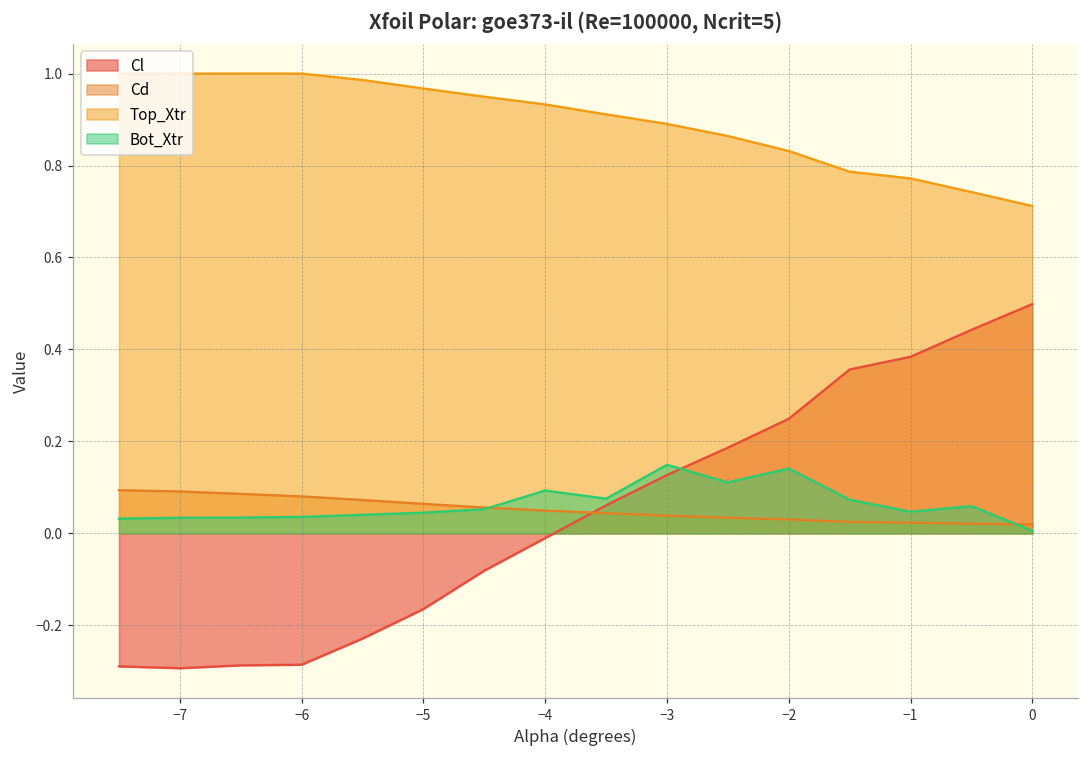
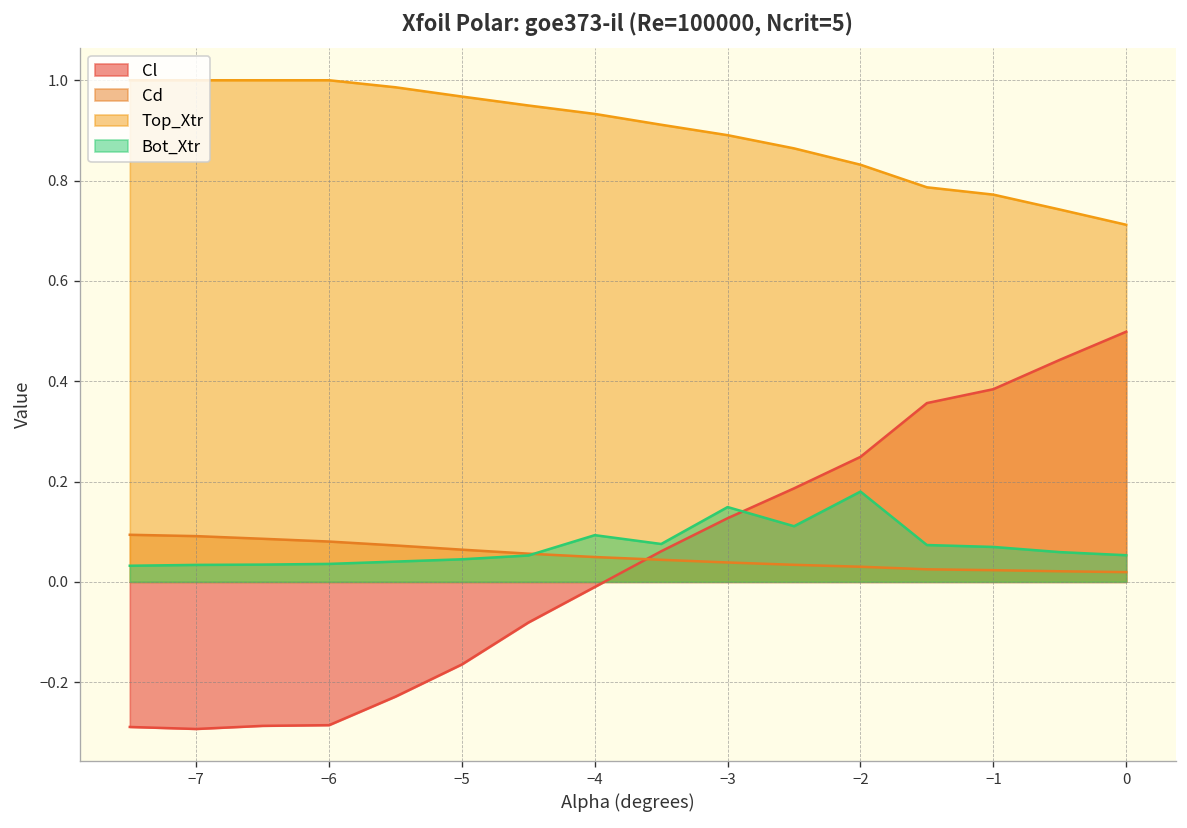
  {
    "Bot_Xtr": {
      "−7": 0.03,
      "−6": 0.04,
      "−5": 0.05,
      "−4": 0.09,
      "−3": 0.15,
-     "−2": 0.14,
-     "−1": 0.05,
-     "0": 0.01
+     "−2": 0.18,
+     "−1": 0.07,
+     "0": 0.05
    }
  }
